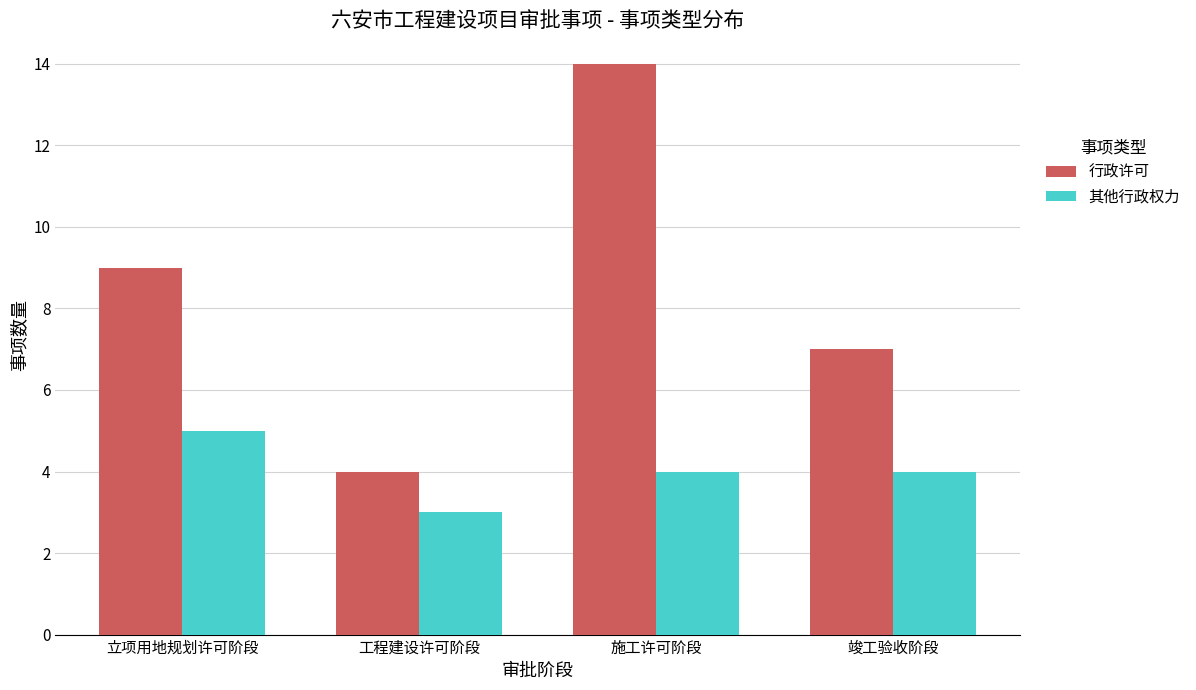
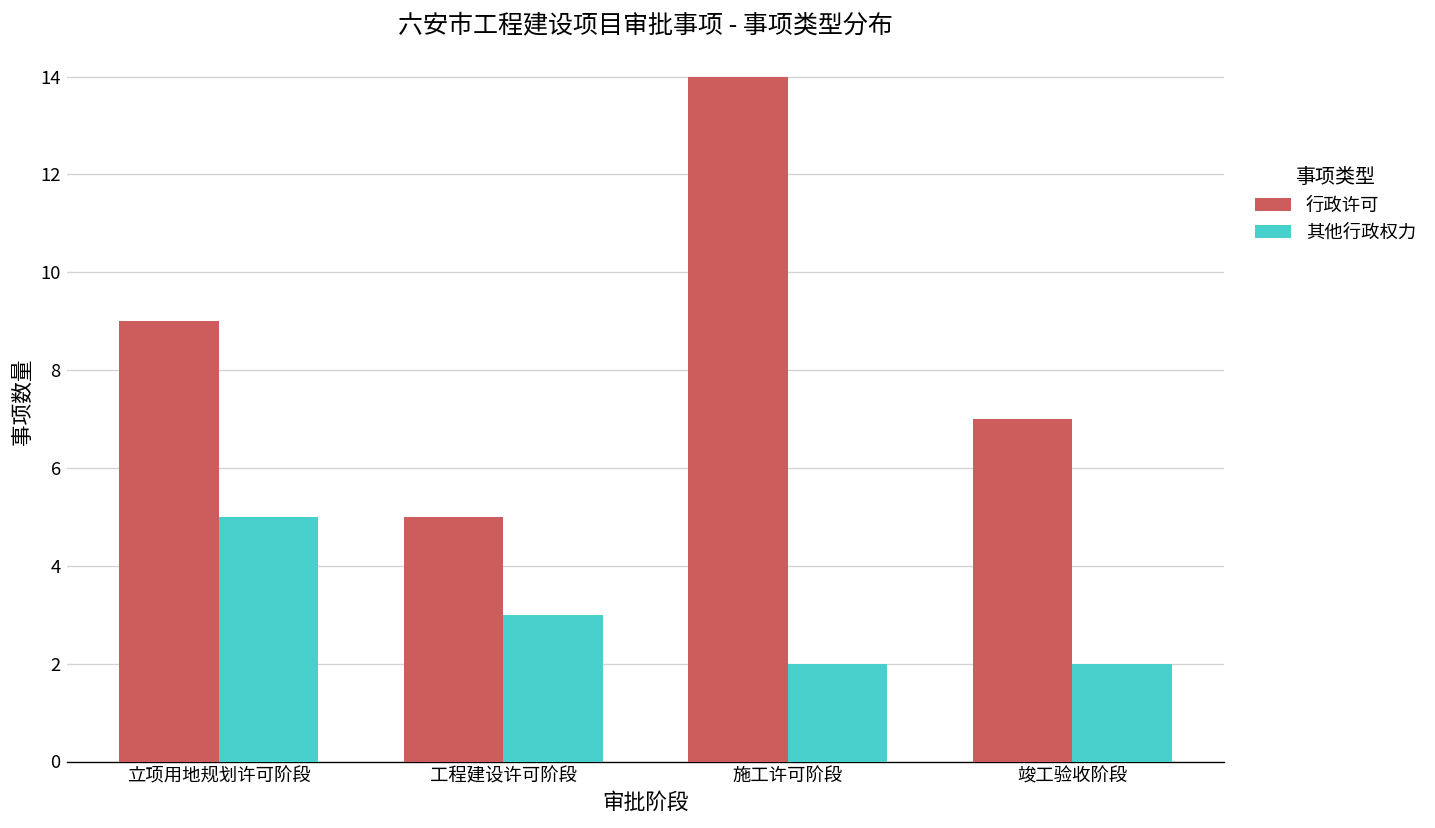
  {
    "行政许可": {
      "立项用地规划许可阶段": 9,
-     "工程建设许可阶段": 4,
+     "工程建设许可阶段": 5,
      "施工许可阶段": 14,
      "竣工验收阶段": 7
    },
    "其他行政权力": {
      "立项用地规划许可阶段": 5,
      "工程建设许可阶段": 3,
-     "施工许可阶段": 4,
-     "竣工验收阶段": 4
+     "施工许可阶段": 2,
+     "竣工验收阶段": 2
    }
  }
